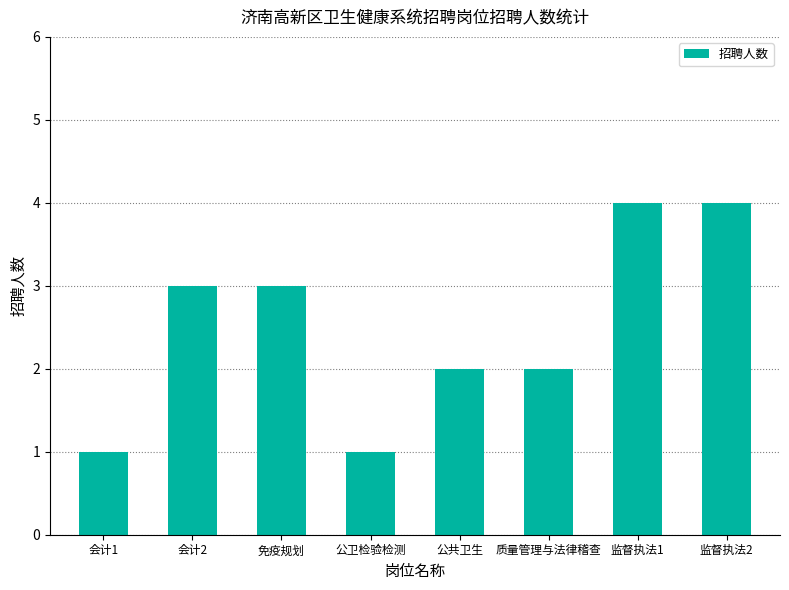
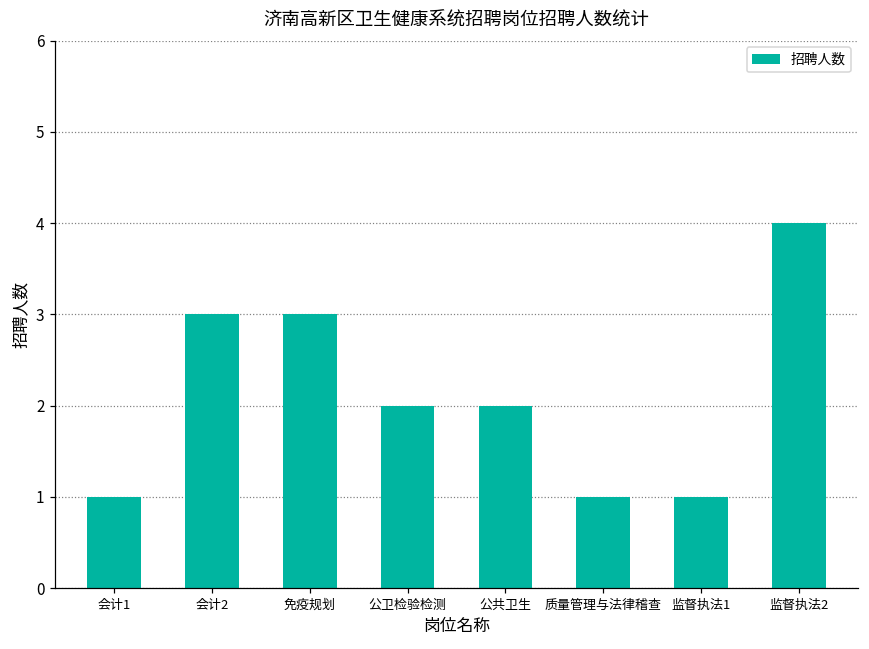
  {
    "会计1": 1,
    "会计2": 3,
    "免疫规划": 3,
-   "公卫检验检测": 1,
+   "公卫检验检测": 2,
    "公共卫生": 2,
-   "质量管理与法律稽查": 2,
-   "监督执法1": 4,
+   "质量管理与法律稽查": 1,
+   "监督执法1": 1,
    "监督执法2": 4
  }
